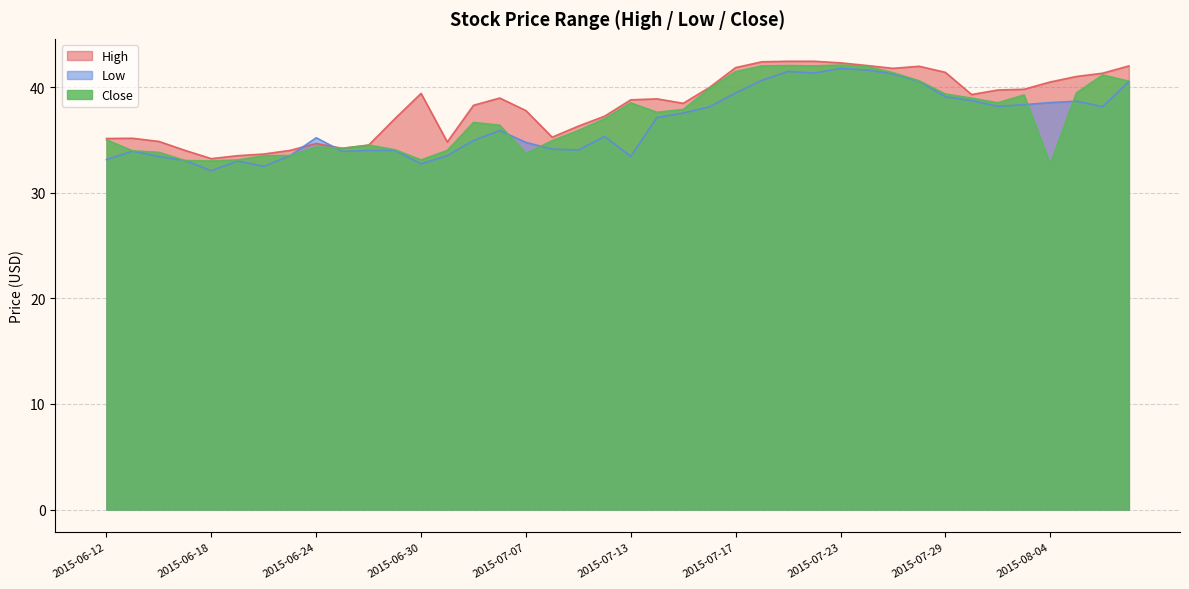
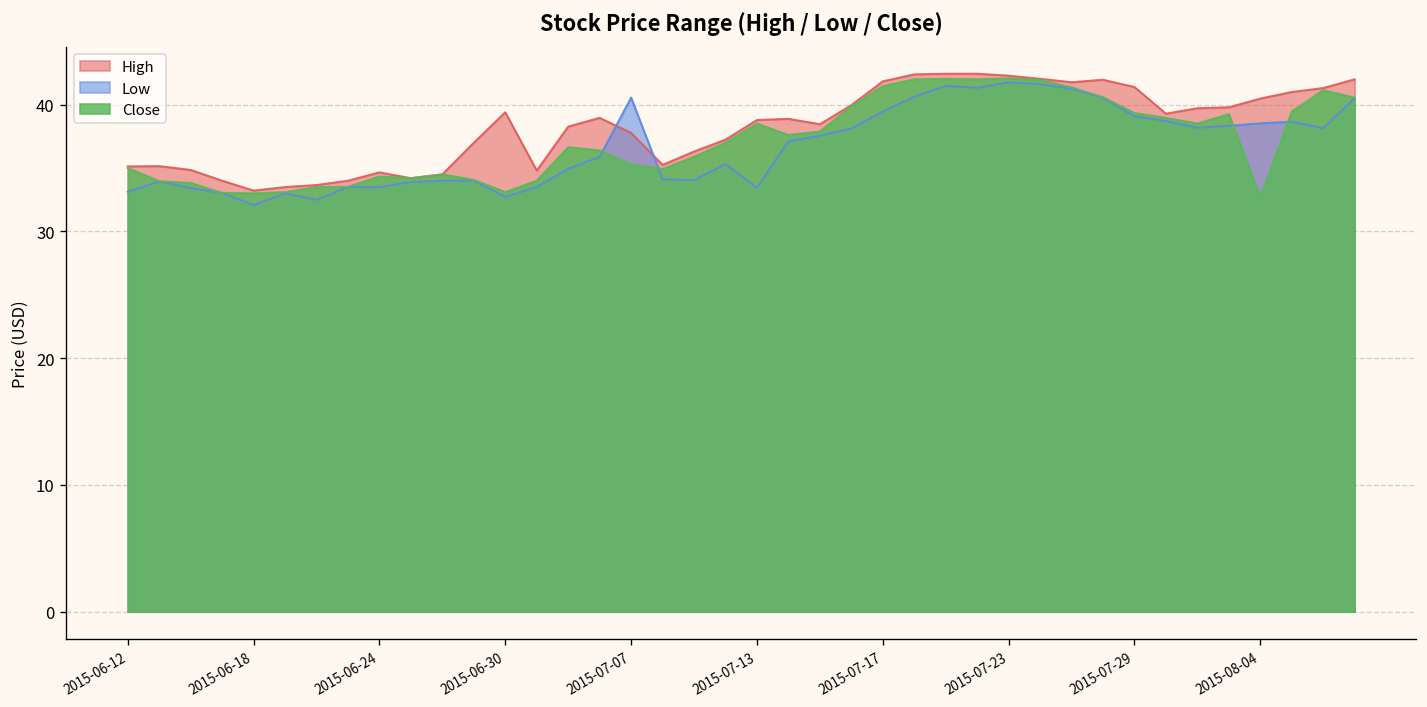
  {
    "High": {
      "2015-06-24": 34.7,
      "2015-06-30": 39.4,
      "2015-07-07": 37.8,
      "2015-07-13": 38.8,
      "2015-07-17": 41.8,
      "2015-07-29": 41.4,
      "2015-08-04": 40.5
    },
    "Low": {
      "2015-06-12": 33.1,
      "2015-06-18": 32.1,
-     "2015-06-24": 35.2,
+     "2015-06-24": 33.5,
      "2015-06-30": 32.7,
-     "2015-07-07": 34.8,
+     "2015-07-07": 40.6,
      "2015-07-13": 33.4,
      "2015-07-17": 39.5,
      "2015-07-23": 41.8,
      "2015-07-29": 39.1,
      "2015-08-04": 38.5
    },
    "Close": {
      "2015-06-24": 34.3,
      "2015-06-30": 33.1,
-     "2015-07-07": 33.7,
+     "2015-07-07": 35.3,
      "2015-07-13": 38.5,
      "2015-07-17": 41.5,
      "2015-07-29": 39.3,
      "2015-08-04": 32.7
    }
  }
